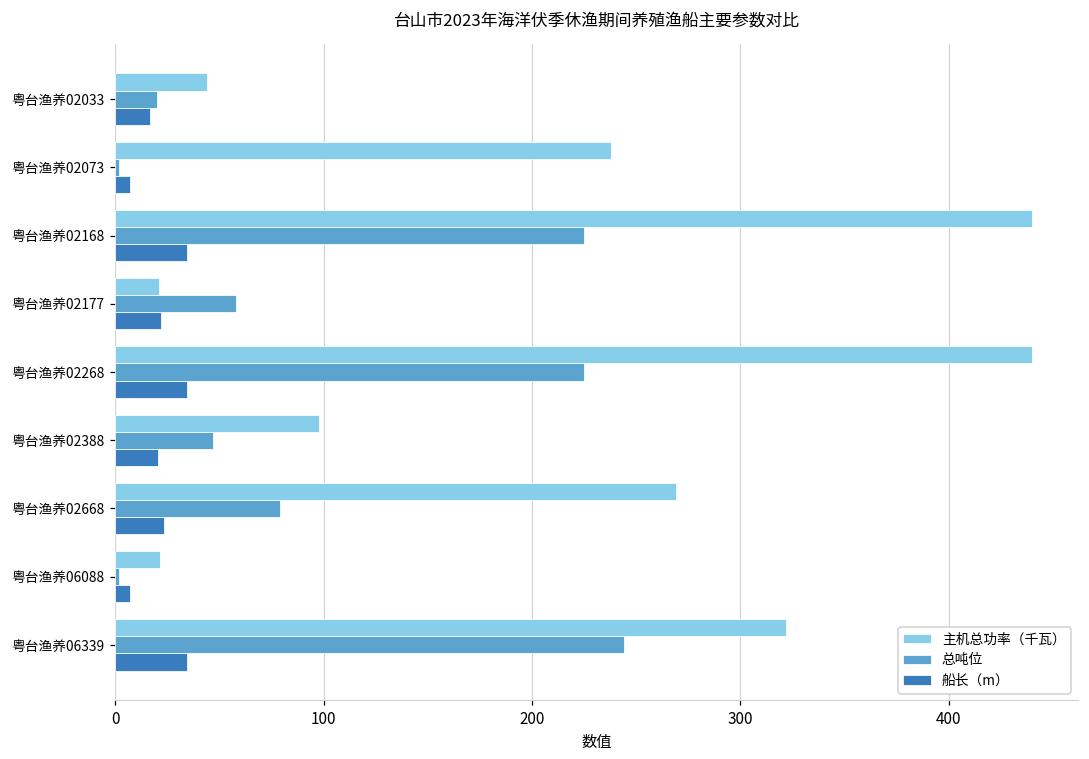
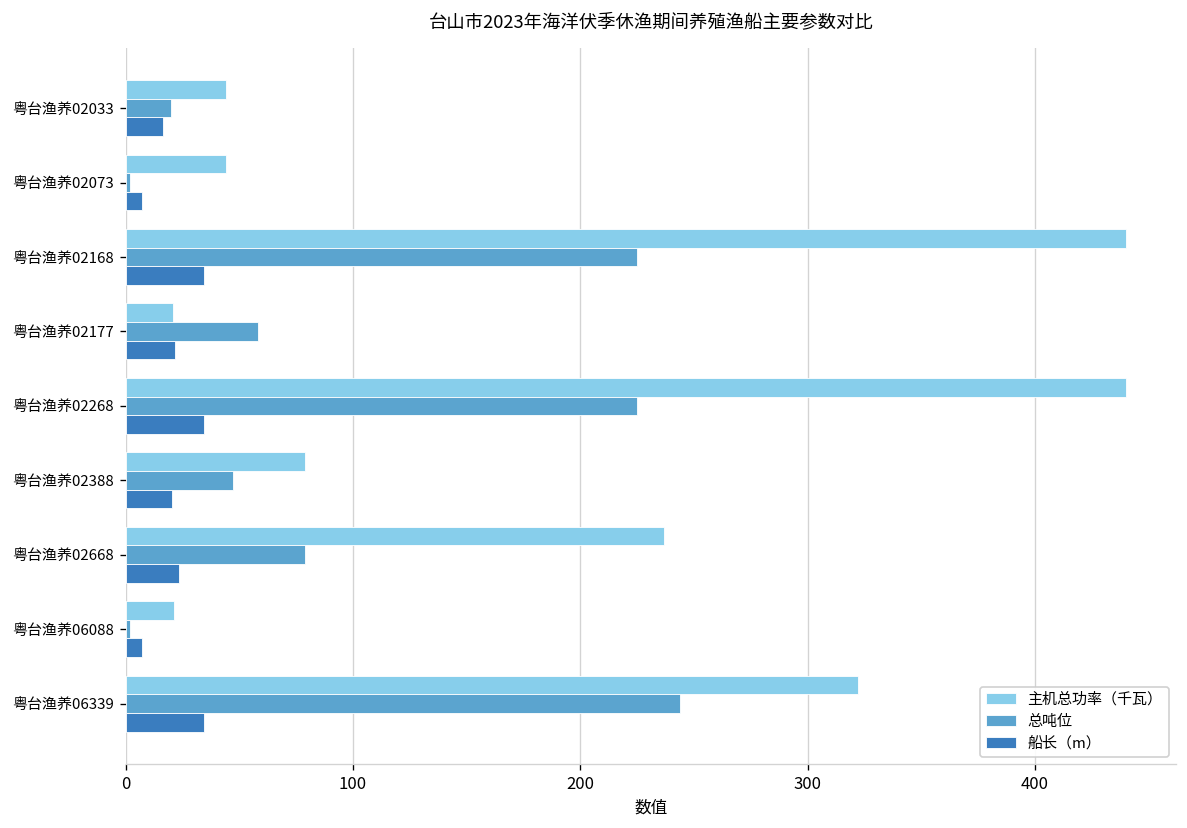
  {
    "主机总功率（千瓦）": {
      "粤台渔养02033": 44,
-     "粤台渔养02073": 238,
+     "粤台渔养02073": 44,
      "粤台渔养02168": 440,
      "粤台渔养02177": 21,
      "粤台渔养02268": 440,
-     "粤台渔养02388": 98,
-     "粤台渔养02668": 269,
+     "粤台渔养02388": 79,
+     "粤台渔养02668": 237,
      "粤台渔养06088": 21,
      "粤台渔养06339": 322
    }
  }
